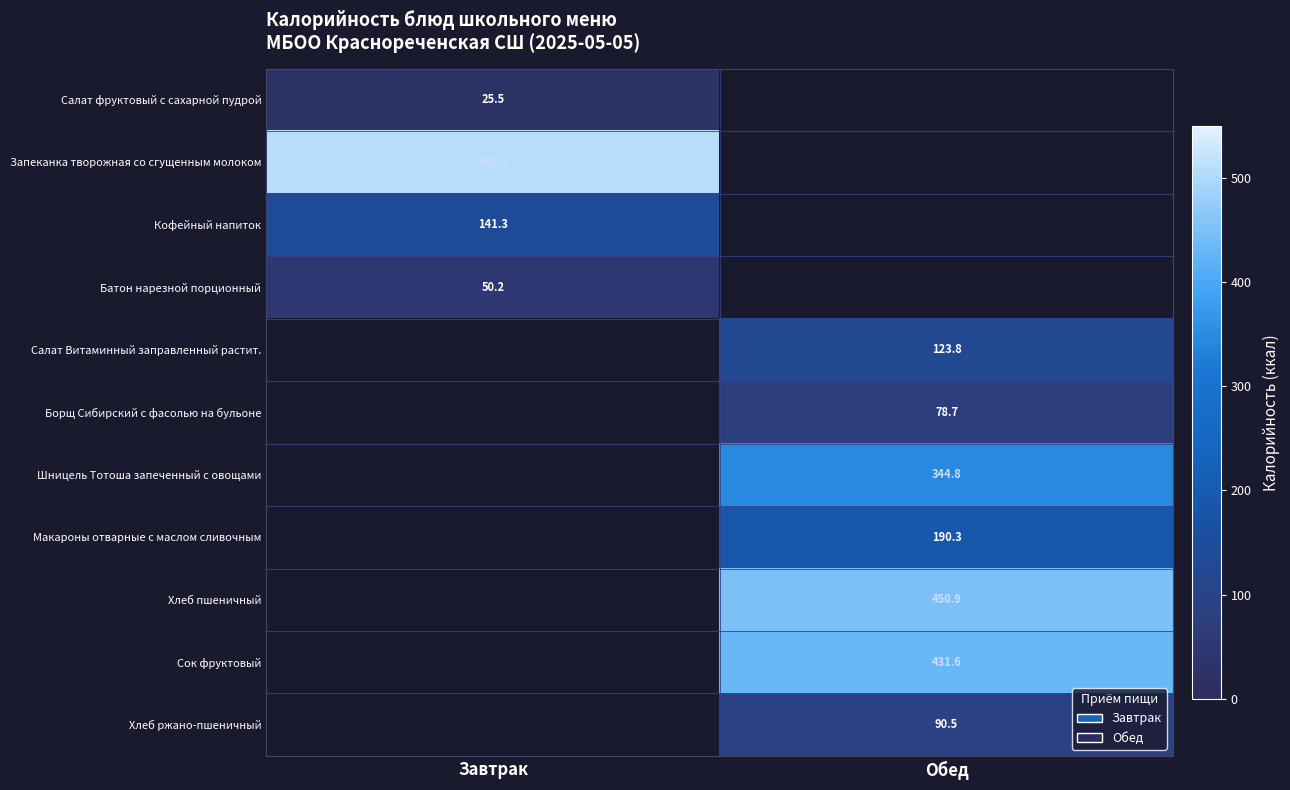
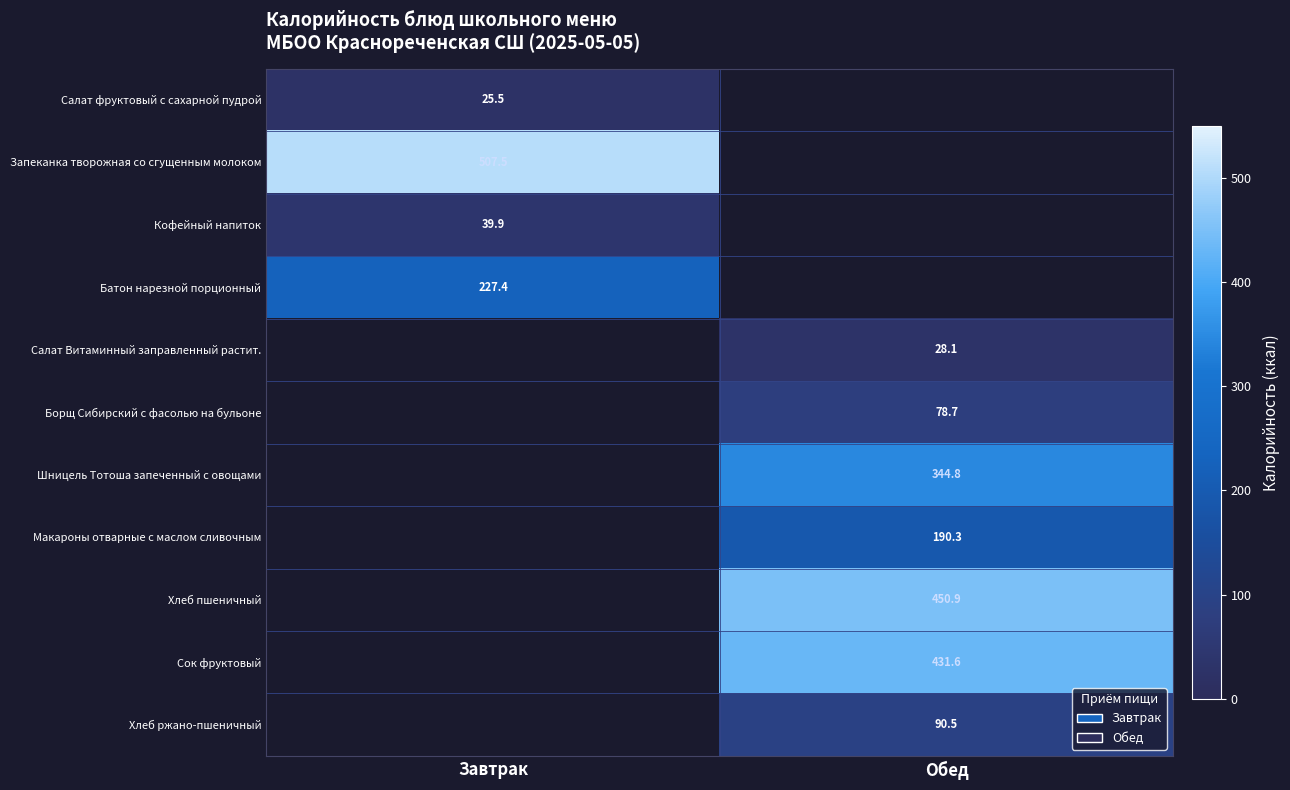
  {
    "Салат фруктовый с сахарной пудрой": {
      "Завтрак": 25.5
    },
    "Кофейный напиток": {
-     "Завтрак": 141.3
+     "Завтрак": 39.9
    },
    "Батон нарезной порционный": {
-     "Завтрак": 50.2
+     "Завтрак": 227.4
    },
    "Салат Витаминный заправленный растит.": {
-     "Обед": 123.8
+     "Обед": 28.1
    },
    "Борщ Сибирский с фасолью на бульоне": {
      "Обед": 78.7
    },
    "Шницель Тотоша запеченный с овощами": {
      "Обед": 344.8
    },
    "Макароны отварные с маслом сливочным": {
      "Обед": 190.3
    },
    "Хлеб пшеничный": {
      "Обед": 450.9
    },
    "Сок фруктовый": {
      "Обед": 431.6
    },
    "Хлеб ржано-пшеничный": {
      "Обед": 90.5
    }
  }
